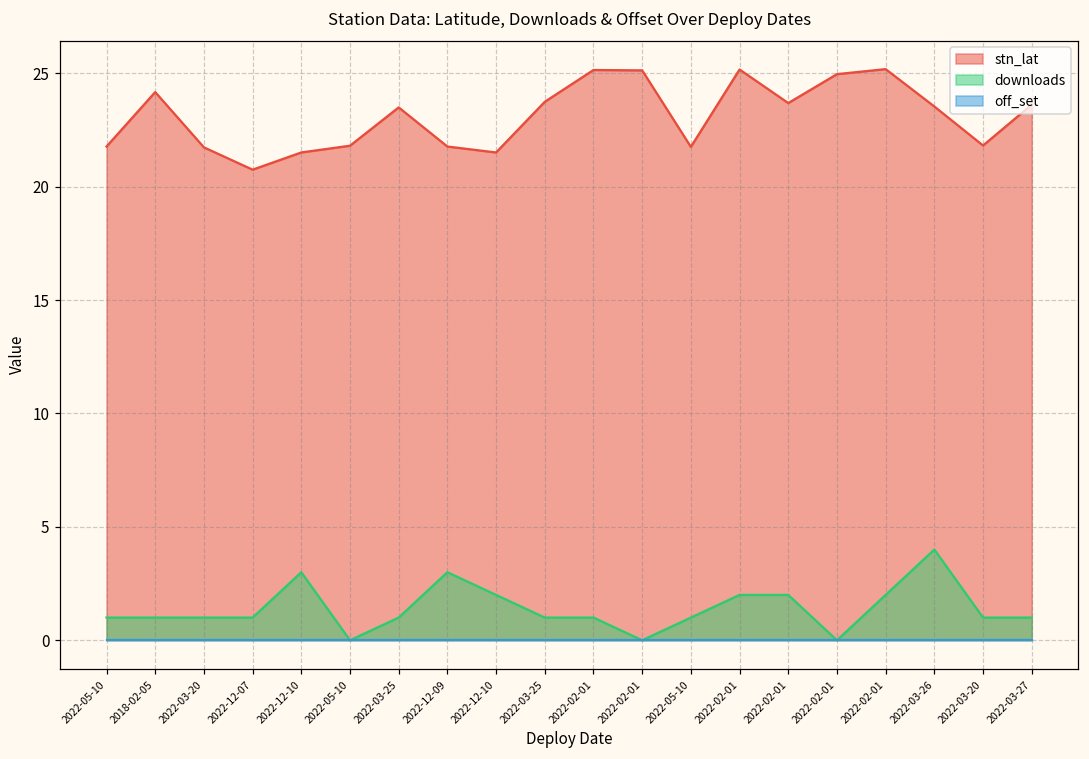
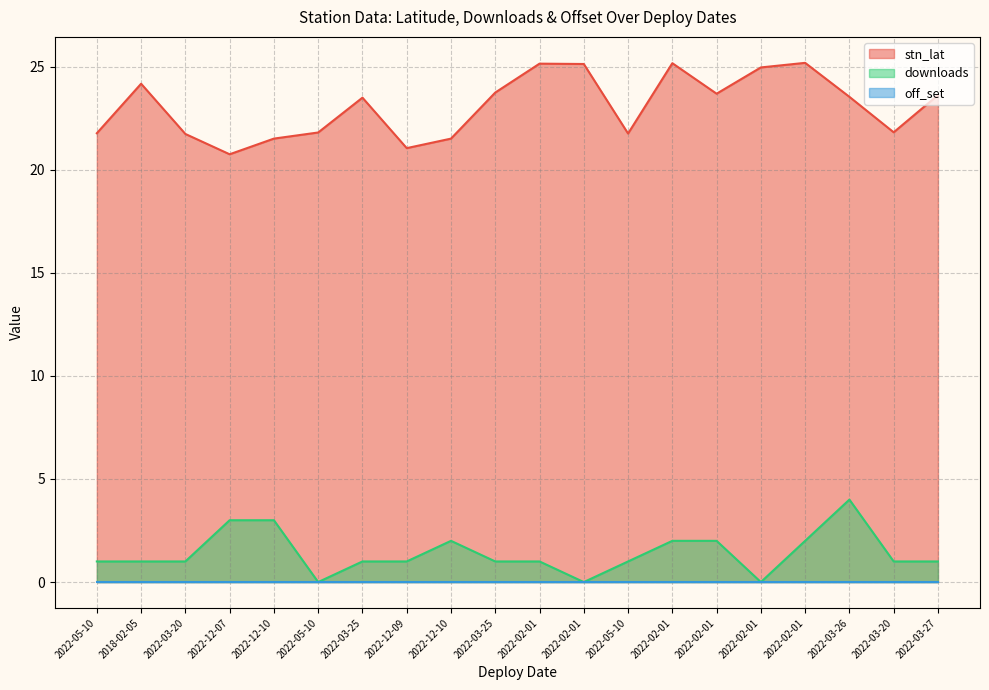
  {
    "stn_lat": {
      "2018-02-05": 24.2,
      "2022-12-07": 20.8,
-     "2022-12-09": 21.8,
+     "2022-12-09": 21.0,
      "2022-03-26": 23.5
    },
    "downloads": {
      "2018-02-05": 1,
-     "2022-12-07": 1,
-     "2022-12-09": 3,
+     "2022-12-07": 3,
+     "2022-12-09": 1,
      "2022-03-26": 4,
      "2022-03-27": 1
    },
    "off_set": {
      "2018-02-05": 0.0,
      "2022-12-07": 0.0,
      "2022-12-09": 0.0,
      "2022-03-26": 0.0,
      "2022-03-27": 0.0
    }
  }
